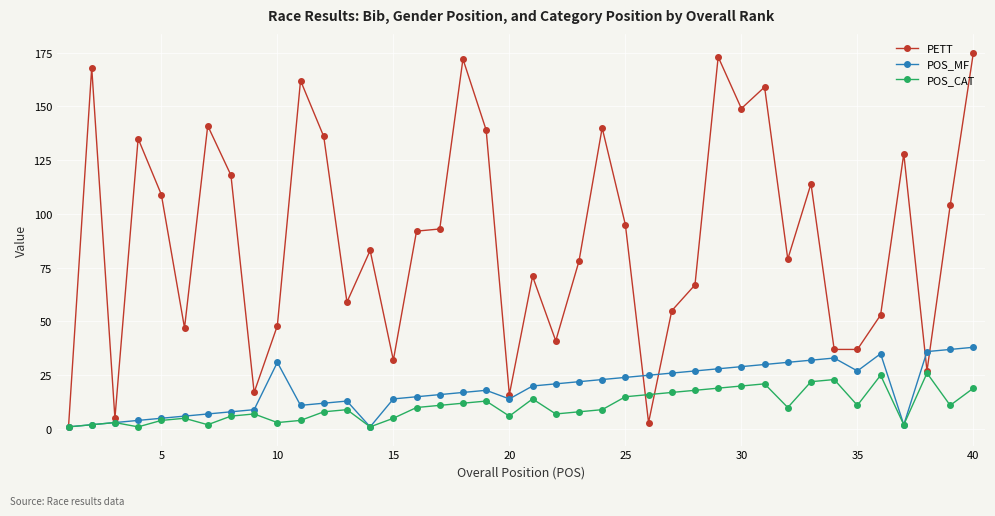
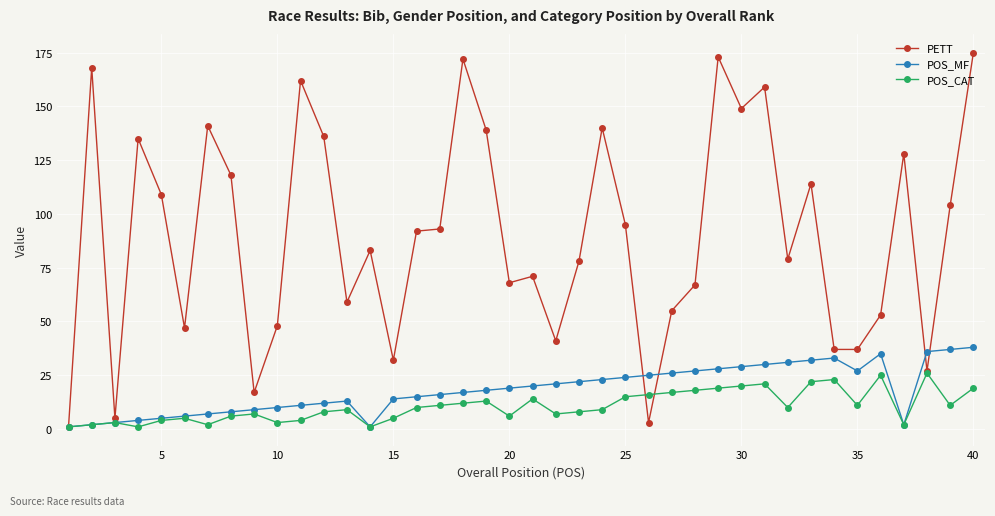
  {
    "PETT": {
      "5": 109,
      "10": 48,
      "15": 32,
-     "20": 16,
+     "20": 68,
      "25": 95,
      "30": 149,
      "35": 37,
      "40": 175
    },
    "POS_MF": {
-     "10": 31,
+     "10": 10,
      "15": 14,
-     "20": 14,
+     "20": 19,
      "25": 24,
      "30": 29,
      "35": 27,
      "40": 38
    },
    "POS_CAT": {
      "10": 3,
      "15": 5,
      "20": 6,
      "25": 15,
      "30": 20,
      "35": 11,
      "40": 19
    }
  }
